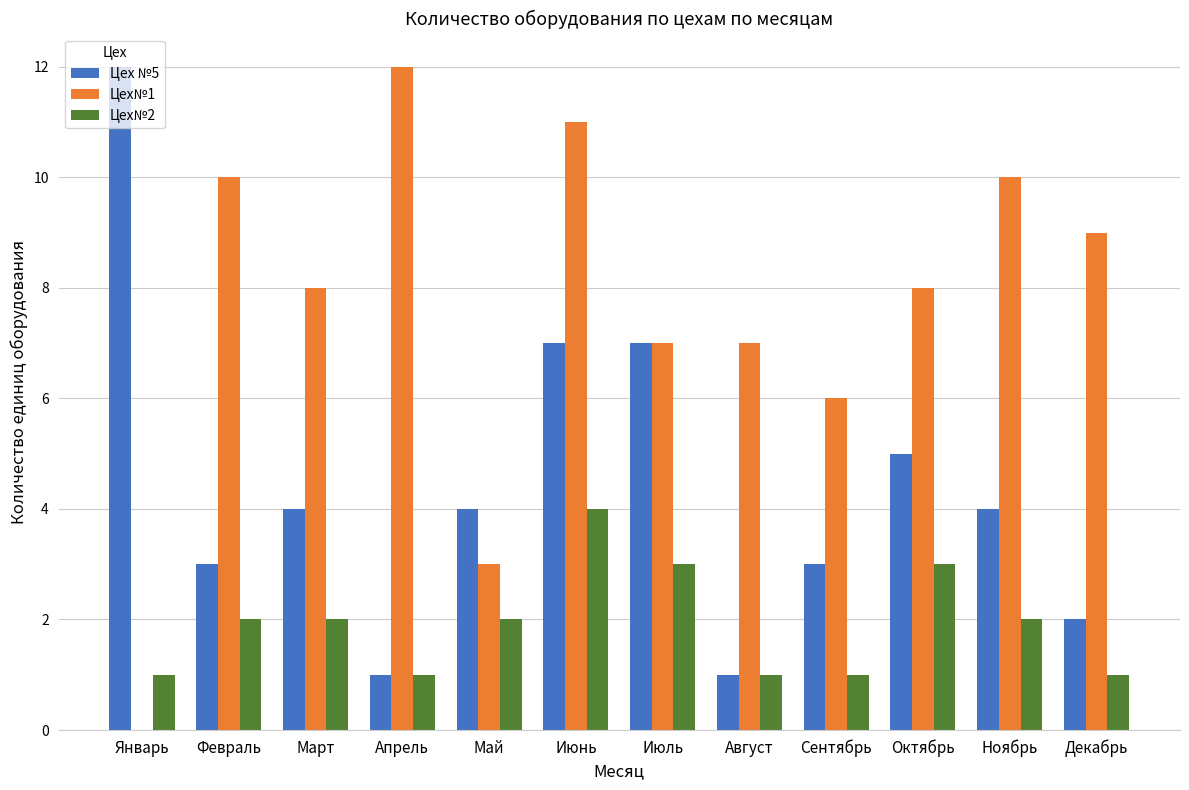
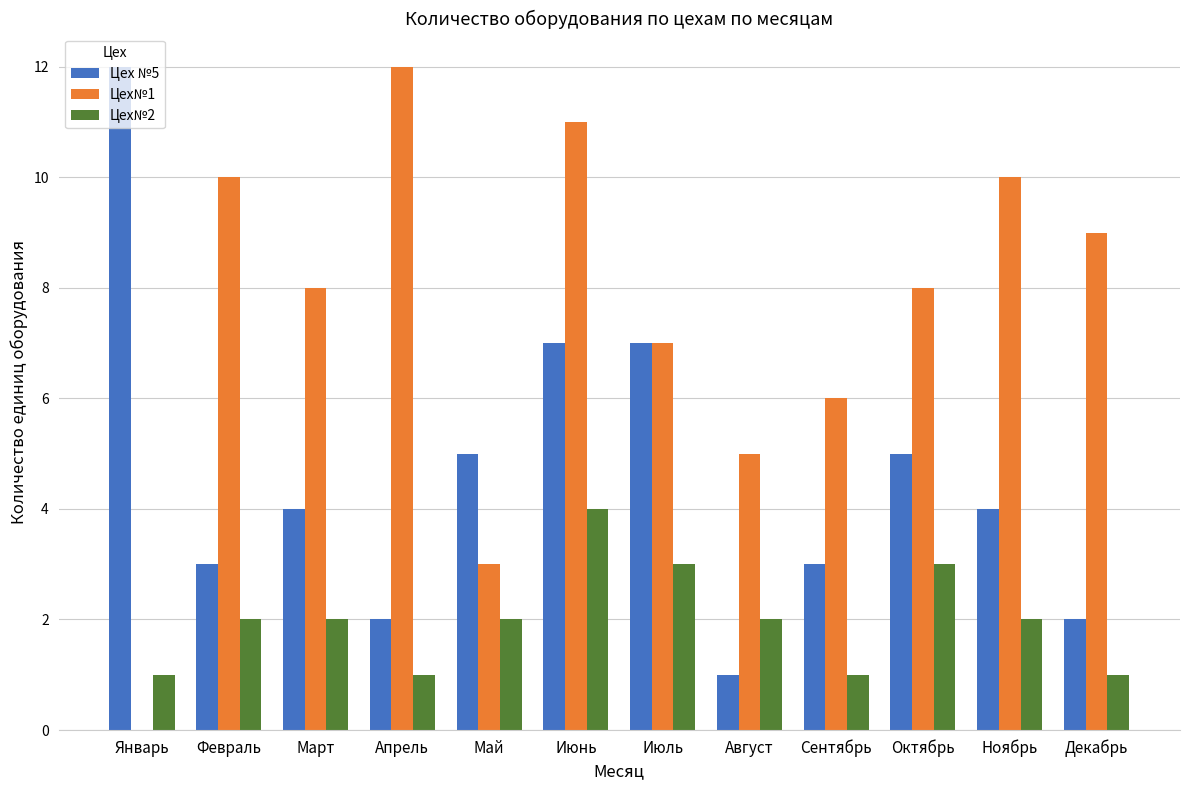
  {
    "Цех №5": {
      "Февраль": 3,
      "Март": 4,
-     "Апрель": 1,
-     "Май": 4,
+     "Апрель": 2,
+     "Май": 5,
      "Июнь": 7,
      "Июль": 7,
      "Август": 1,
      "Сентябрь": 3,
      "Октябрь": 5,
      "Ноябрь": 4,
      "Декабрь": 2
    },
    "Цех№1": {
      "Январь": 0,
      "Февраль": 10,
      "Март": 8,
      "Апрель": 12,
      "Май": 3,
      "Июнь": 11,
      "Июль": 7,
-     "Август": 7,
+     "Август": 5,
      "Сентябрь": 6,
      "Октябрь": 8,
      "Ноябрь": 10,
      "Декабрь": 9
    },
    "Цех№2": {
      "Январь": 1,
      "Февраль": 2,
      "Март": 2,
      "Апрель": 1,
      "Май": 2,
      "Июнь": 4,
      "Июль": 3,
-     "Август": 1,
+     "Август": 2,
      "Сентябрь": 1,
      "Октябрь": 3,
      "Ноябрь": 2,
      "Декабрь": 1
    }
  }
